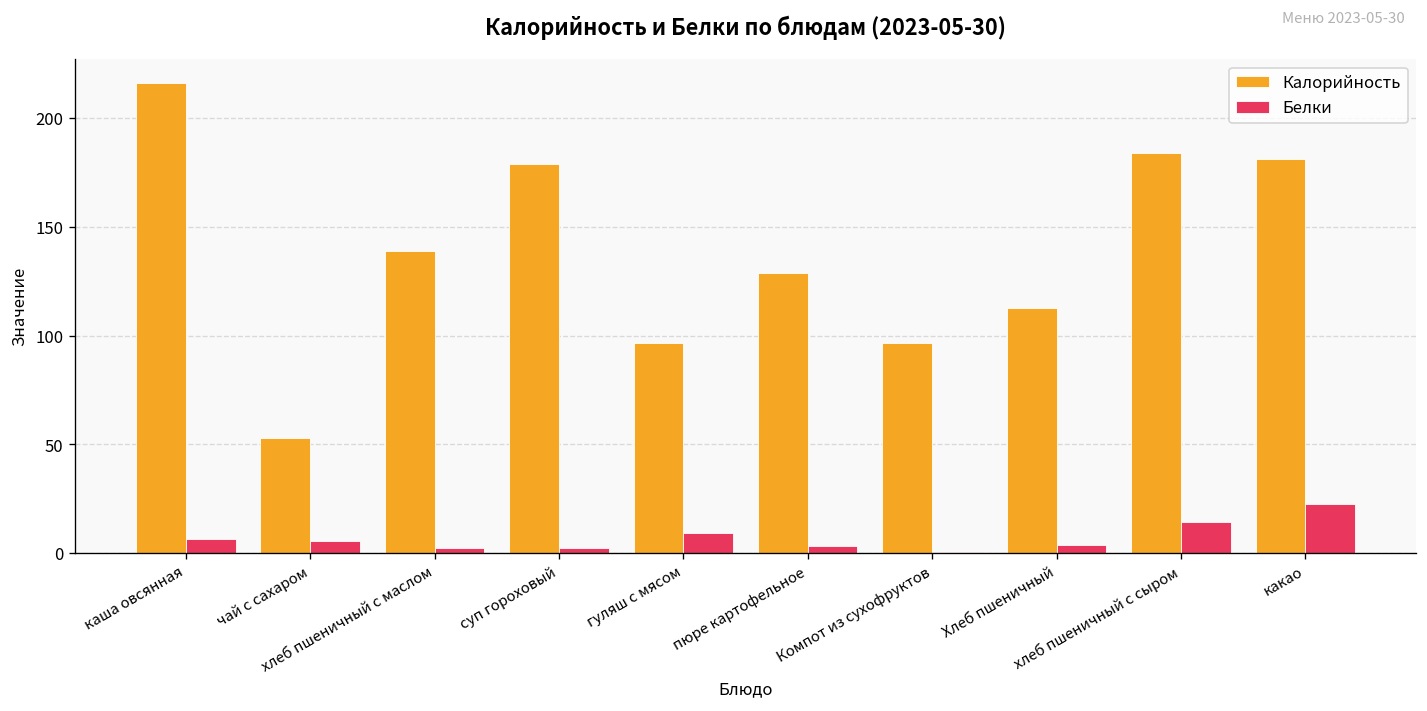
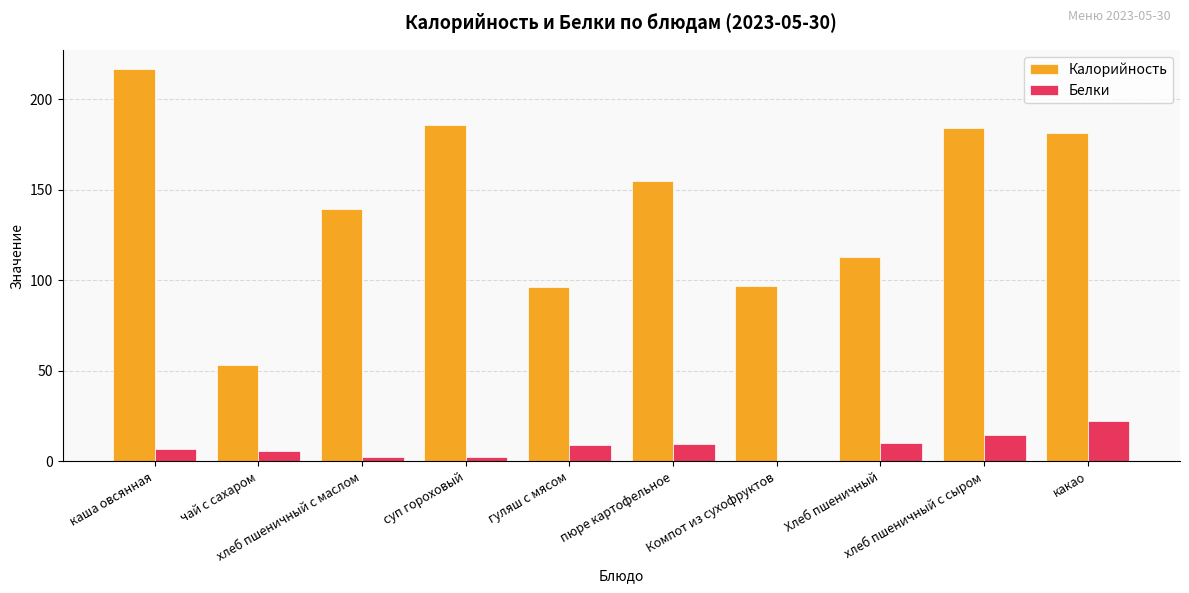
  {
    "Калорийность": {
      "каша овсянная": 216,
      "чай с сахаром": 53,
      "хлеб пшеничный с маслом": 139,
-     "суп гороховый": 179,
+     "суп гороховый": 186,
      "гуляш с мясом": 97,
-     "пюре картофельное": 129,
+     "пюре картофельное": 155,
      "Компот из сухофруктов": 97,
      "Хлеб пшеничный": 113,
      "хлеб пшеничный с сыром": 184,
      "какао": 181
    },
    "Белки": {
      "каша овсянная": 7,
      "чай с сахаром": 6,
      "хлеб пшеничный с маслом": 2,
      "суп гороховый": 2,
      "гуляш с мясом": 9,
-     "пюре картофельное": 3,
-     "Хлеб пшеничный": 4,
+     "пюре картофельное": 10,
+     "Хлеб пшеничный": 10,
      "хлеб пшеничный с сыром": 14,
      "какао": 23
    }
  }
